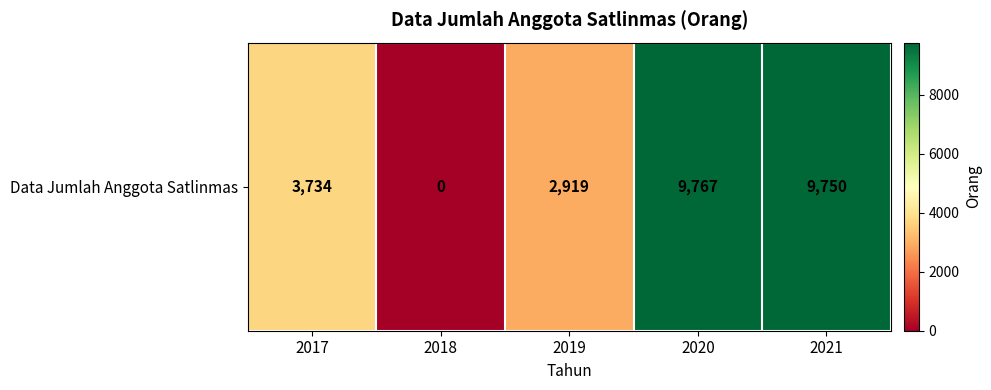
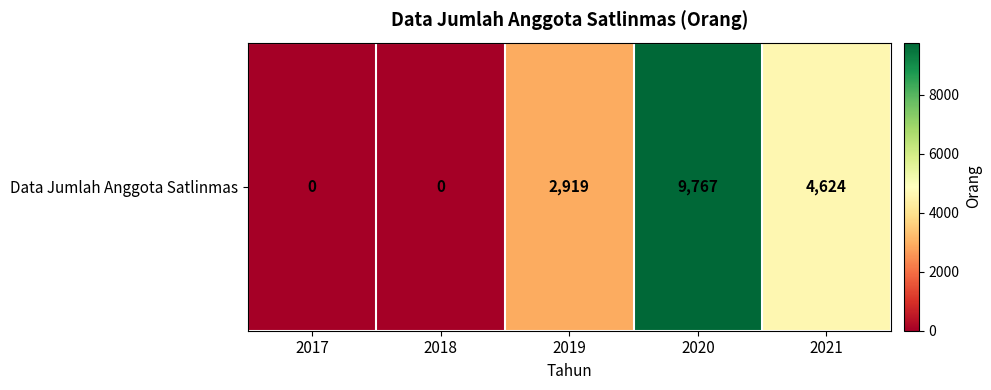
  {
    "Data Jumlah Anggota Satlinmas": {
-     "2017": "3,734",
+     "2017": "0",
      "2018": "0",
      "2019": "2,919",
      "2020": "9,767",
-     "2021": "9,750"
+     "2021": "4,624"
    }
  }
